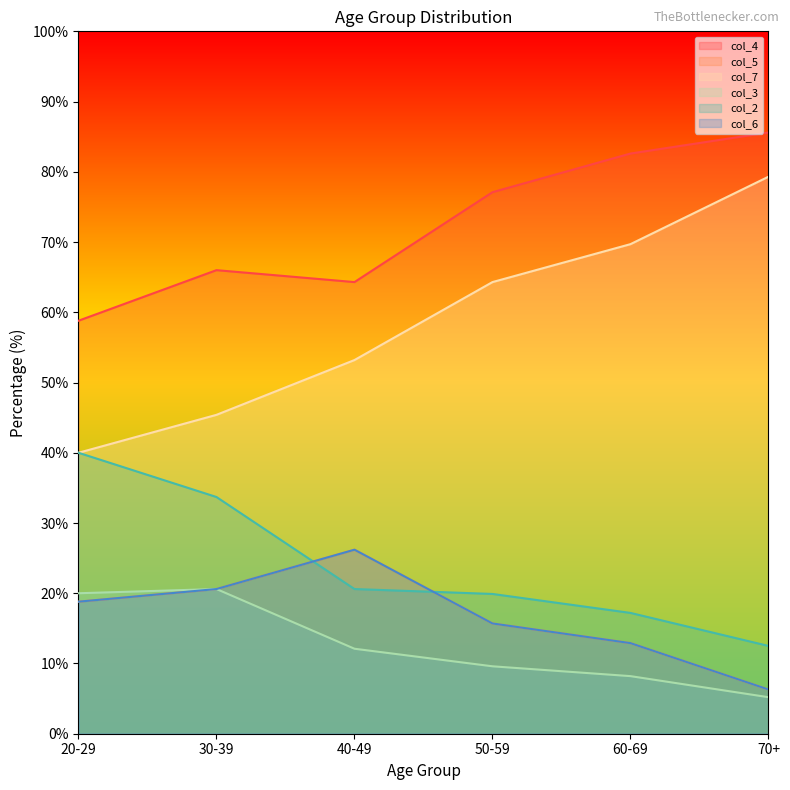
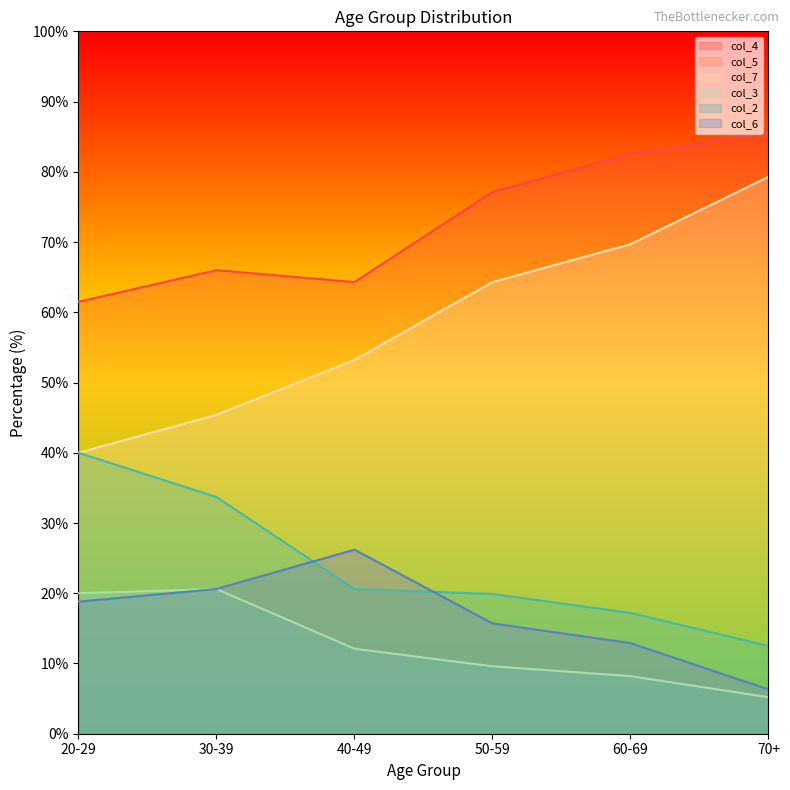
  {
    "col_4": {
-     "20-29": "59%",
+     "20-29": "62%",
      "30-39": "66%",
      "40-49": "64%",
      "50-59": "77%",
      "60-69": "83%",
      "70+": "86%"
    }
  }
